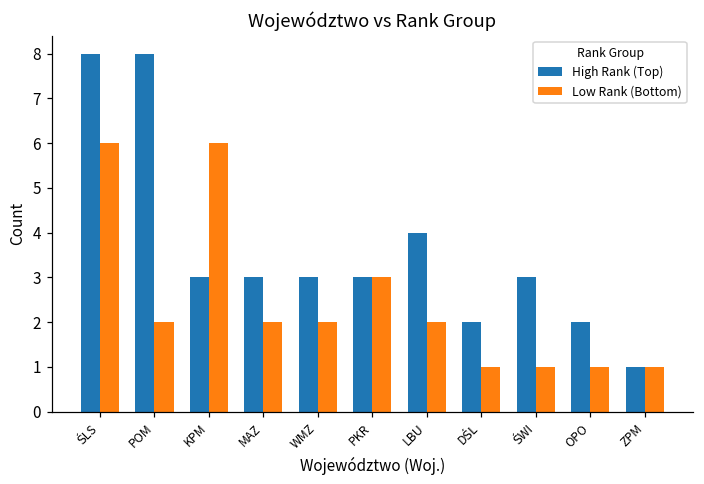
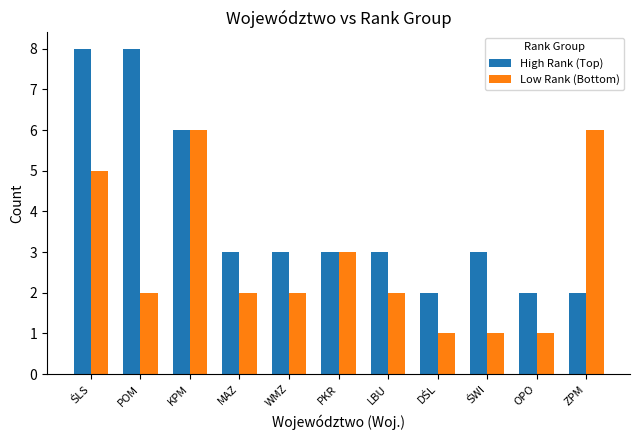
  {
    "High Rank (Top)": {
      "ŚLS": 8,
      "POM": 8,
-     "KPM": 3,
+     "KPM": 6,
      "MAZ": 3,
      "WMZ": 3,
      "PKR": 3,
-     "LBU": 4,
+     "LBU": 3,
      "DŚL": 2,
      "ŚWI": 3,
      "OPO": 2,
-     "ZPM": 1
+     "ZPM": 2
    },
    "Low Rank (Bottom)": {
-     "ŚLS": 6,
+     "ŚLS": 5,
      "POM": 2,
      "KPM": 6,
      "MAZ": 2,
      "WMZ": 2,
      "PKR": 3,
      "LBU": 2,
      "DŚL": 1,
      "ŚWI": 1,
      "OPO": 1,
-     "ZPM": 1
+     "ZPM": 6
    }
  }
